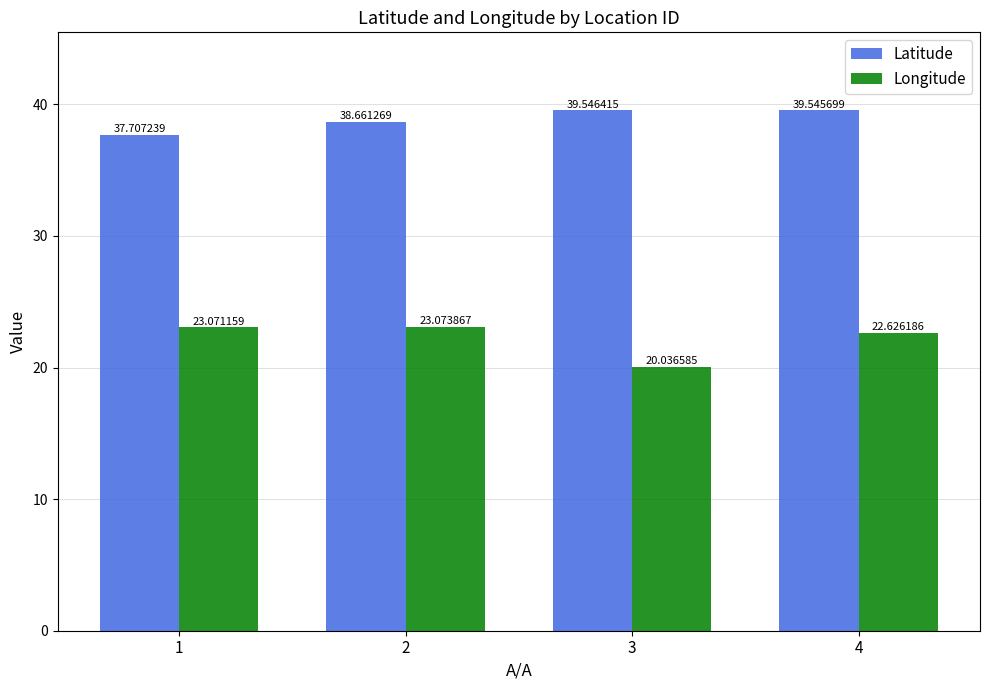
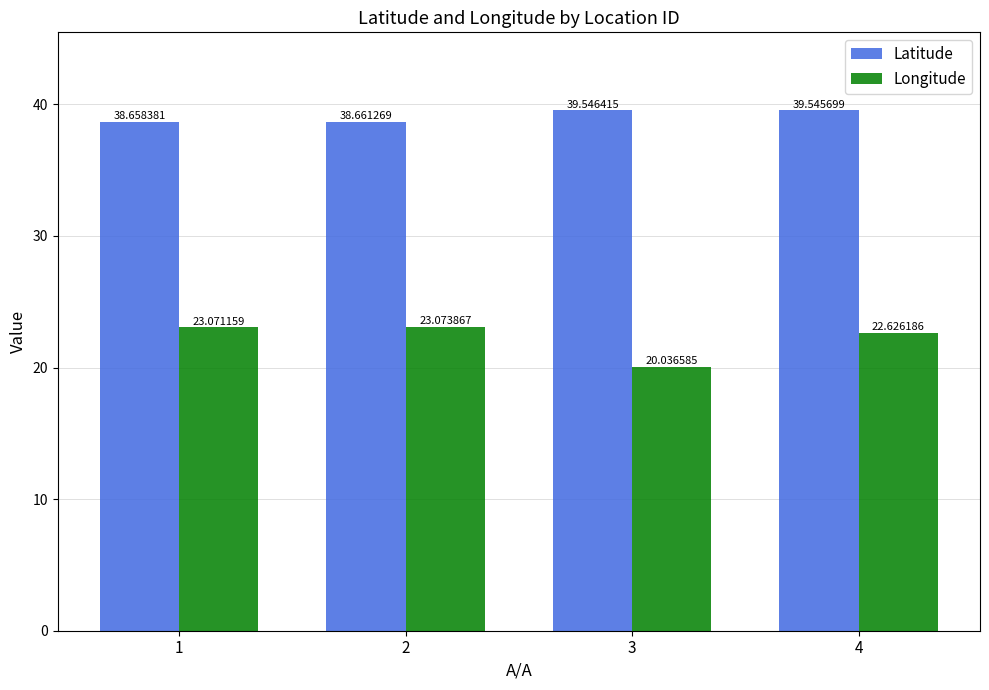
  {
    "Latitude": {
-     "1": 37.707239,
+     "1": 38.658381,
      "2": 38.661269,
      "3": 39.546415,
      "4": 39.545699
    },
    "Longitude": {
      "1": 23.071159,
      "2": 23.073867,
      "3": 20.036585,
      "4": 22.626186
    }
  }
